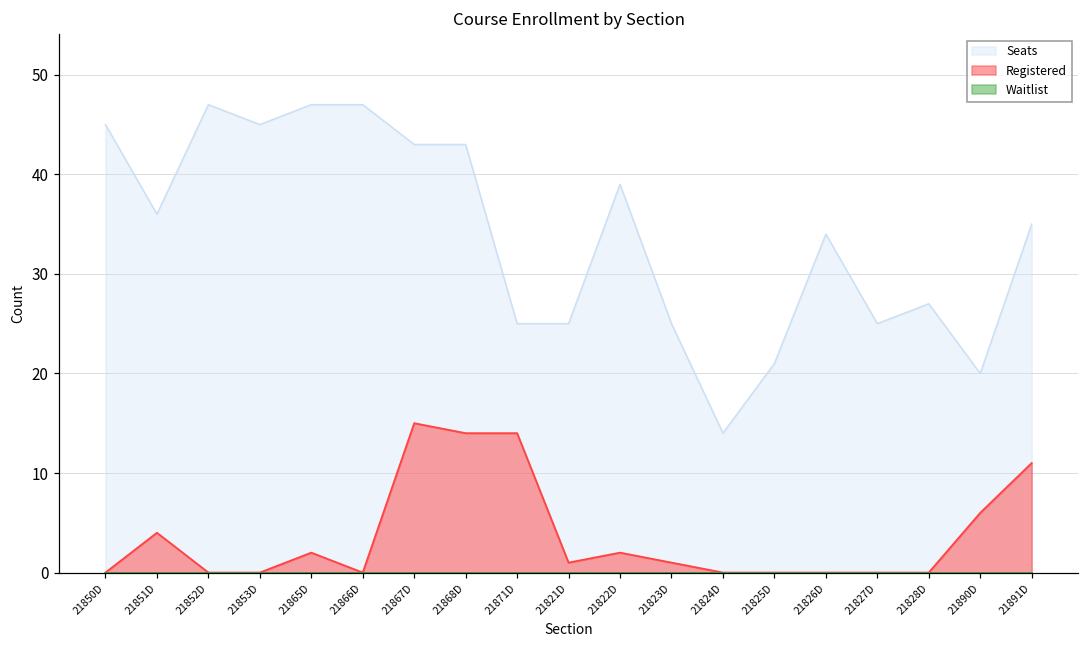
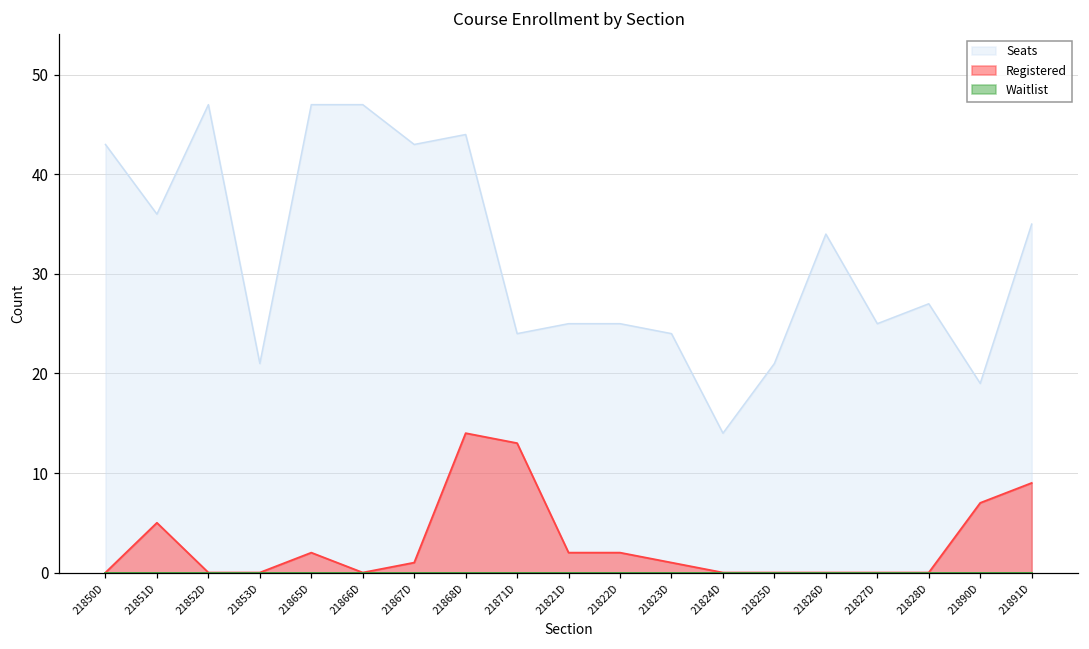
  {
    "Seats": {
-     "21850D": 45,
+     "21850D": 43,
      "21851D": 36,
      "21852D": 47,
-     "21853D": 45,
+     "21853D": 21,
      "21865D": 47,
      "21866D": 47,
      "21867D": 43,
-     "21868D": 43,
-     "21871D": 25,
+     "21868D": 44,
+     "21871D": 24,
      "21821D": 25,
-     "21822D": 39,
-     "21823D": 25,
+     "21822D": 25,
+     "21823D": 24,
      "21824D": 14,
      "21825D": 21,
      "21826D": 34,
      "21827D": 25,
      "21828D": 27,
-     "21890D": 20,
+     "21890D": 19,
      "21891D": 35
    },
    "Registered": {
-     "21851D": 4,
+     "21851D": 5,
      "21865D": 2,
-     "21867D": 15,
+     "21867D": 1,
      "21868D": 14,
-     "21871D": 14,
-     "21821D": 1,
+     "21871D": 13,
+     "21821D": 2,
      "21822D": 2,
      "21823D": 1,
-     "21890D": 6,
-     "21891D": 11
+     "21890D": 7,
+     "21891D": 9
    },
    "Waitlist": {
      "21851D": 0,
      "21865D": 0,
      "21867D": 0,
      "21868D": 0,
      "21871D": 0,
      "21821D": 0,
      "21822D": 0,
      "21823D": 0,
      "21890D": 0,
      "21891D": 0
    }
  }
